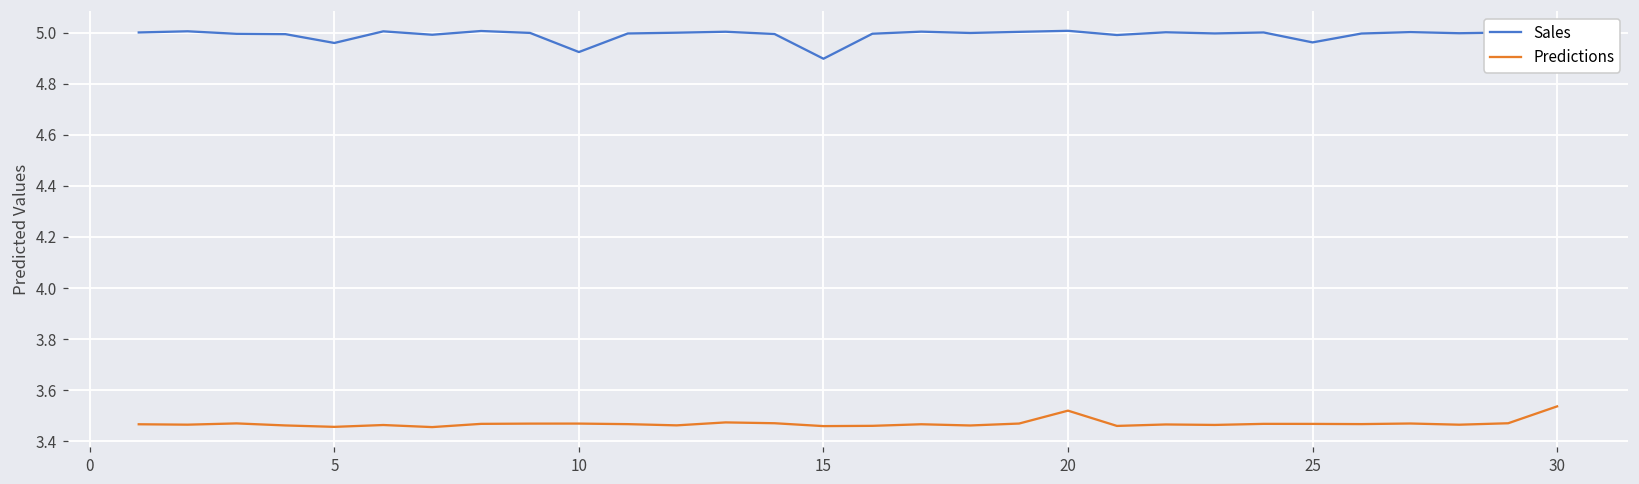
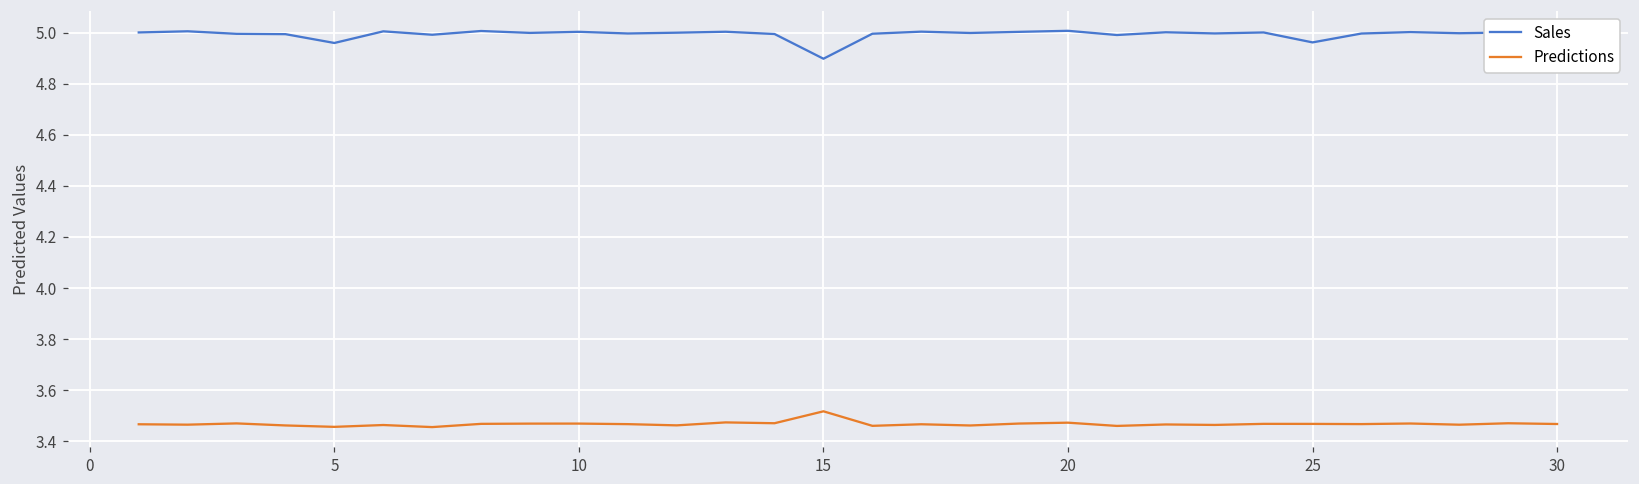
  {
    "Sales": {
      "5": 4.96,
-     "10": 4.92,
+     "10": 5.00,
      "15": 4.90,
      "20": 5.01,
      "25": 4.96
    },
    "Predictions": {
      "5": 3.46,
      "10": 3.47,
-     "15": 3.46,
-     "20": 3.52,
+     "15": 3.52,
+     "20": 3.47,
      "25": 3.47,
-     "30": 3.54
+     "30": 3.47
    }
  }
